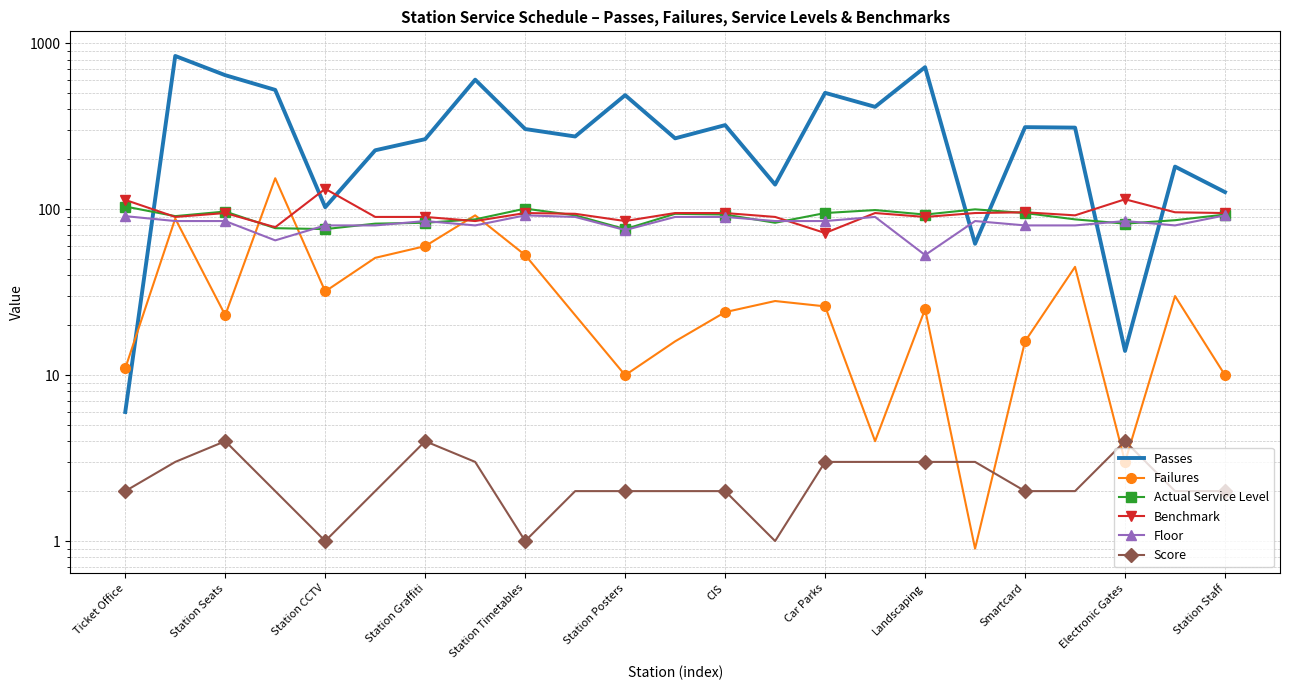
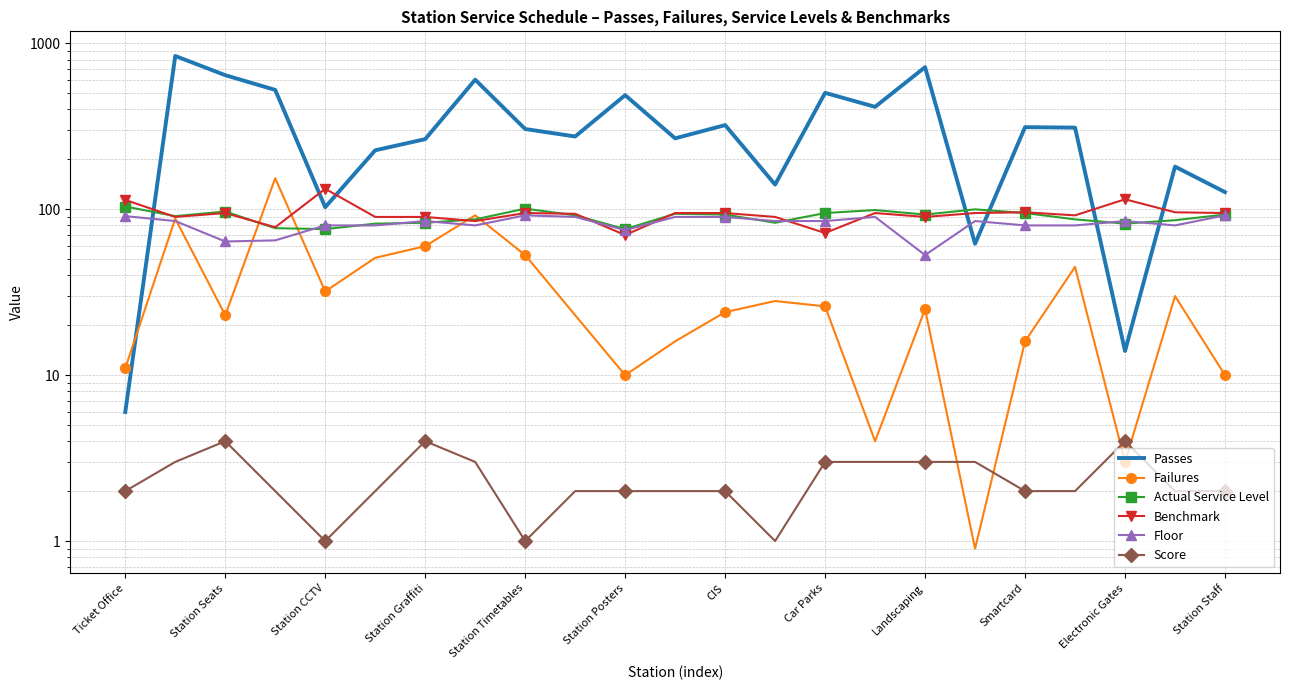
  {
    "Passes": {
      "Ticket Office": 6,
      "Station Seats": 640,
      "Station CCTV": 100,
      "Station Graffiti": 270,
      "Station Timetables": 310,
      "Station Posters": 490,
      "CIS": 320,
      "Car Parks": 500,
      "Landscaping": 720,
      "Smartcard": 310,
      "Electronic Gates": 14,
      "Station Staff": 130
    },
    "Failures": {
      "Ticket Office": 11,
      "Station Seats": 23,
      "Station CCTV": 32,
      "Station Graffiti": 60,
      "Station Timetables": 53,
      "Station Posters": 10,
      "CIS": 24,
      "Car Parks": 26,
      "Landscaping": 25,
      "Smartcard": 16,
      "Station Staff": 10
    },
    "Actual Service Level": {
      "Ticket Office": 100,
      "Station CCTV": 80,
      "Station Timetables": 100,
      "Car Parks": 100,
      "Electronic Gates": 80
    },
    "Benchmark": {
      "Ticket Office": 110,
      "Station CCTV": 130,
      "Station Graffiti": 90,
-     "Station Posters": 90,
+     "Station Posters": 70,
      "Car Parks": 72,
      "Electronic Gates": 120
    },
    "Floor": {
      "Ticket Office": 90,
-     "Station Seats": 90,
+     "Station Seats": 64,
      "Station CCTV": 80,
      "Car Parks": 90,
      "Landscaping": 53,
      "Smartcard": 80,
      "Electronic Gates": 90
    },
    "Score": {
      "Ticket Office": 2,
      "Station Seats": 4,
      "Station CCTV": 1,
      "Station Graffiti": 4,
      "Station Timetables": 1,
      "Station Posters": 2,
      "CIS": 2,
      "Car Parks": 3,
      "Landscaping": 3,
      "Smartcard": 2,
      "Electronic Gates": 4
    }
  }
